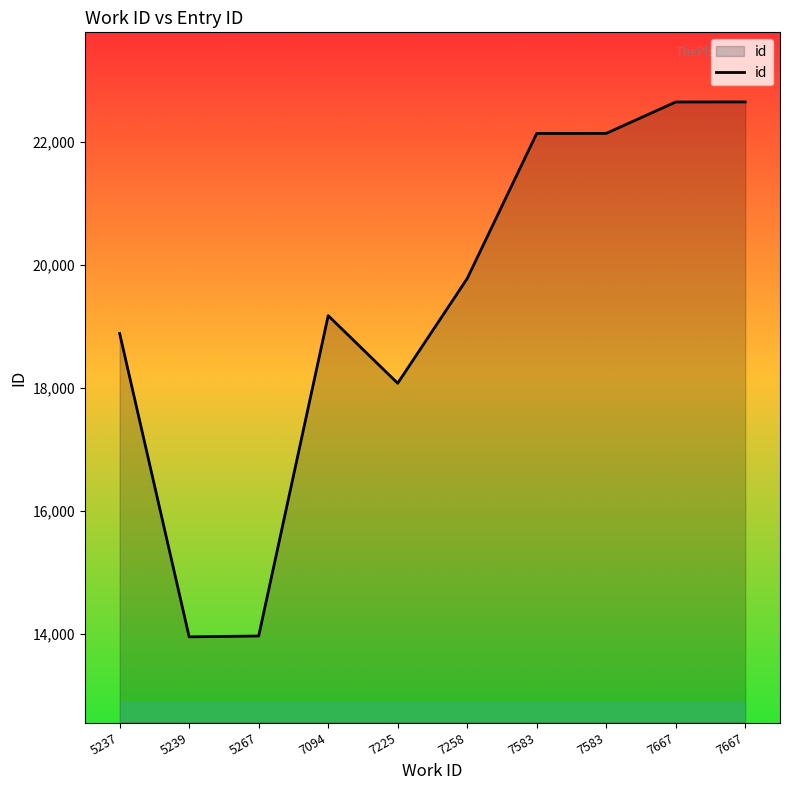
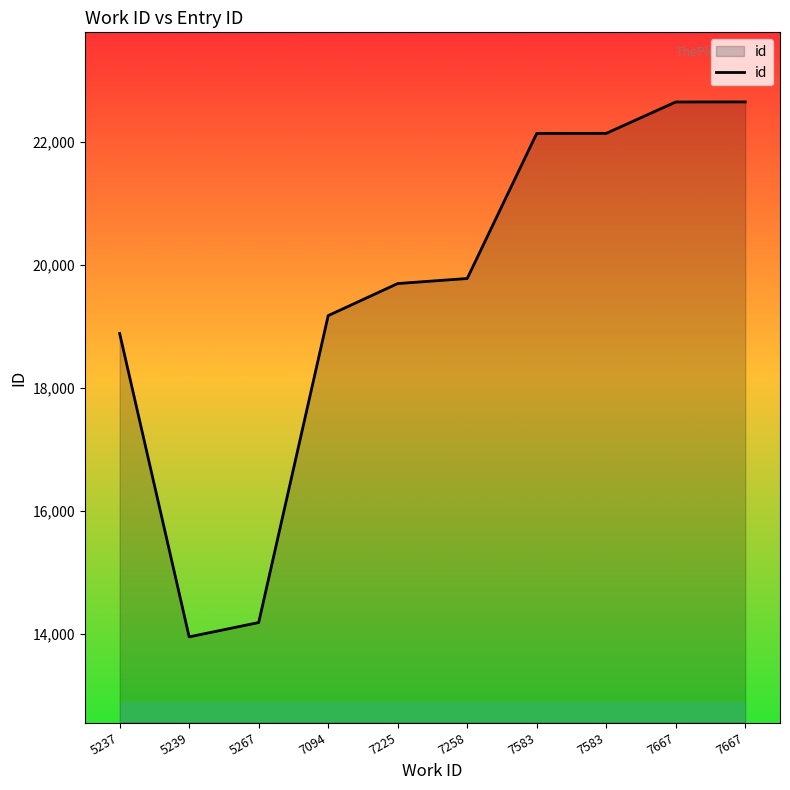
  {
    "id": {
      "5237": "18,900",
      "5239": "13,900",
-     "5267": "14,000",
+     "5267": "14,200",
      "7094": "19,200",
-     "7225": "18,100",
+     "7225": "19,700",
      "7258": "19,800"
    }
  }
